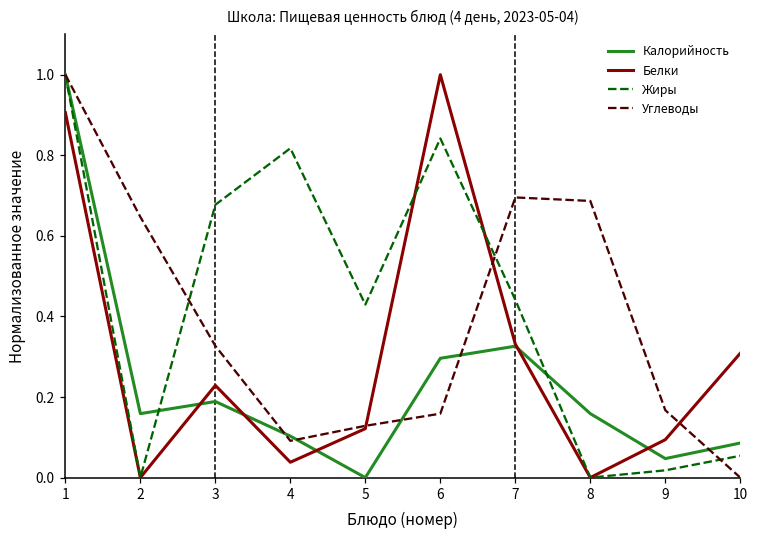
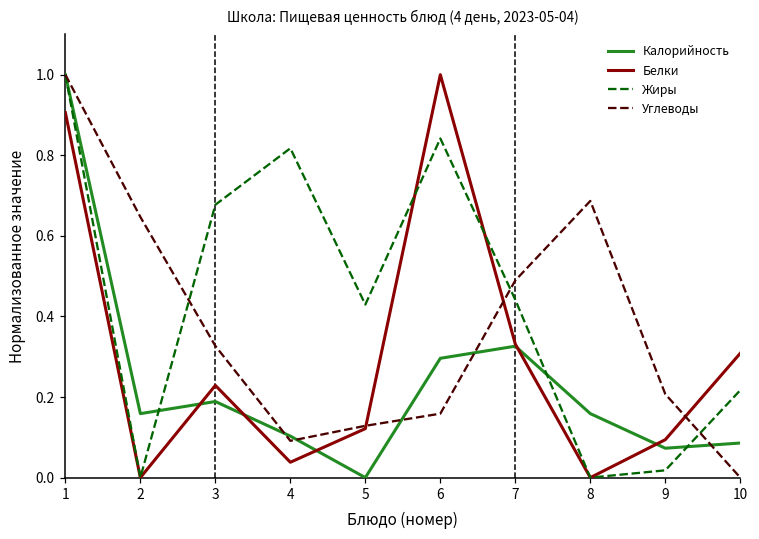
  {
    "Калорийность": {
      "2": 0.16,
      "3": 0.19,
      "4": 0.10,
      "5": 0.00,
      "6": 0.30,
      "8": 0.16,
-     "9": 0.05,
+     "9": 0.07,
      "10": 0.09
    },
    "Белки": {
      "1": 0.91,
      "3": 0.23,
      "4": 0.04,
      "5": 0.12,
      "6": 1.00,
      "9": 0.09,
      "10": 0.31
    },
    "Жиры": {
      "3": 0.68,
      "4": 0.82,
      "5": 0.43,
      "6": 0.84,
      "7": 0.44,
      "9": 0.02,
-     "10": 0.05
+     "10": 0.22
    },
    "Углеводы": {
      "2": 0.65,
      "3": 0.33,
      "4": 0.09,
      "5": 0.13,
      "6": 0.16,
-     "7": 0.70,
+     "7": 0.49,
      "8": 0.69,
-     "9": 0.17,
+     "9": 0.21,
      "10": 0.00
    }
  }
